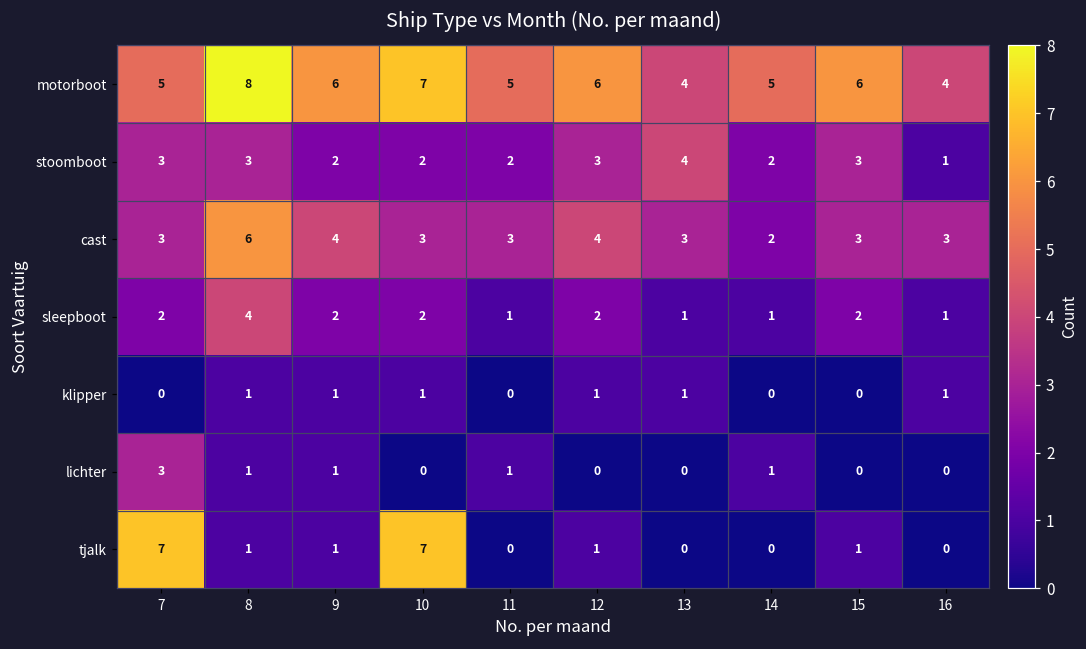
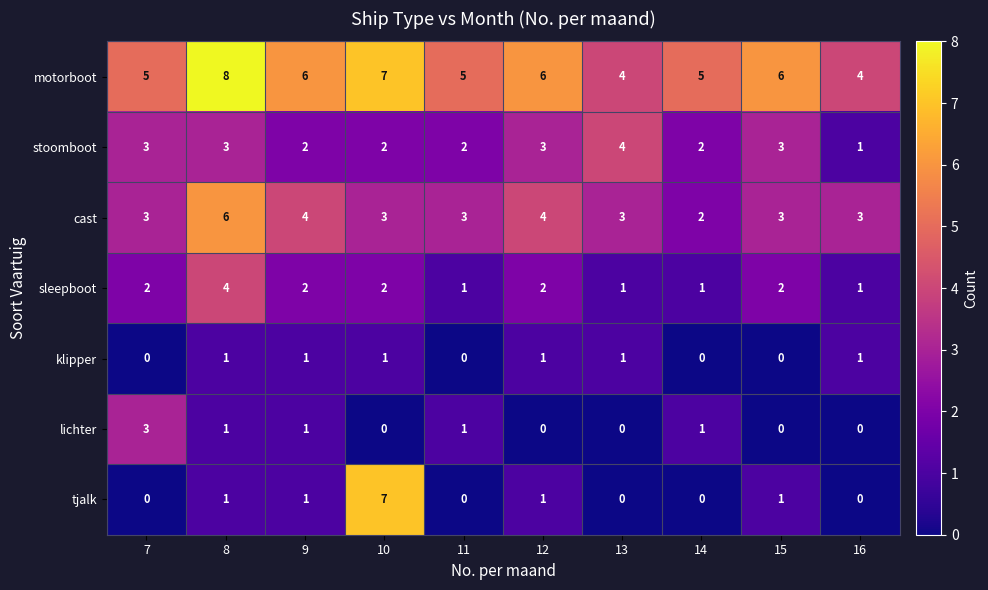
  {
    "motorboot": {
      "7": 5,
      "8": 8,
      "9": 6,
      "10": 7,
      "11": 5,
      "12": 6,
      "13": 4,
      "14": 5,
      "15": 6,
      "16": 4
    },
    "stoomboot": {
      "7": 3,
      "8": 3,
      "9": 2,
      "10": 2,
      "11": 2,
      "12": 3,
      "13": 4,
      "14": 2,
      "15": 3,
      "16": 1
    },
    "cast": {
      "7": 3,
      "8": 6,
      "9": 4,
      "10": 3,
      "11": 3,
      "12": 4,
      "13": 3,
      "14": 2,
      "15": 3,
      "16": 3
    },
    "sleepboot": {
      "7": 2,
      "8": 4,
      "9": 2,
      "10": 2,
      "11": 1,
      "12": 2,
      "13": 1,
      "14": 1,
      "15": 2,
      "16": 1
    },
    "klipper": {
      "7": 0,
      "8": 1,
      "9": 1,
      "10": 1,
      "11": 0,
      "12": 1,
      "13": 1,
      "14": 0,
      "15": 0,
      "16": 1
    },
    "lichter": {
      "7": 3,
      "8": 1,
      "9": 1,
      "10": 0,
      "11": 1,
      "12": 0,
      "13": 0,
      "14": 1,
      "15": 0,
      "16": 0
    },
    "tjalk": {
-     "7": 7,
+     "7": 0,
      "8": 1,
      "9": 1,
      "10": 7,
      "11": 0,
      "12": 1,
      "13": 0,
      "14": 0,
      "15": 1,
      "16": 0
    }
  }
